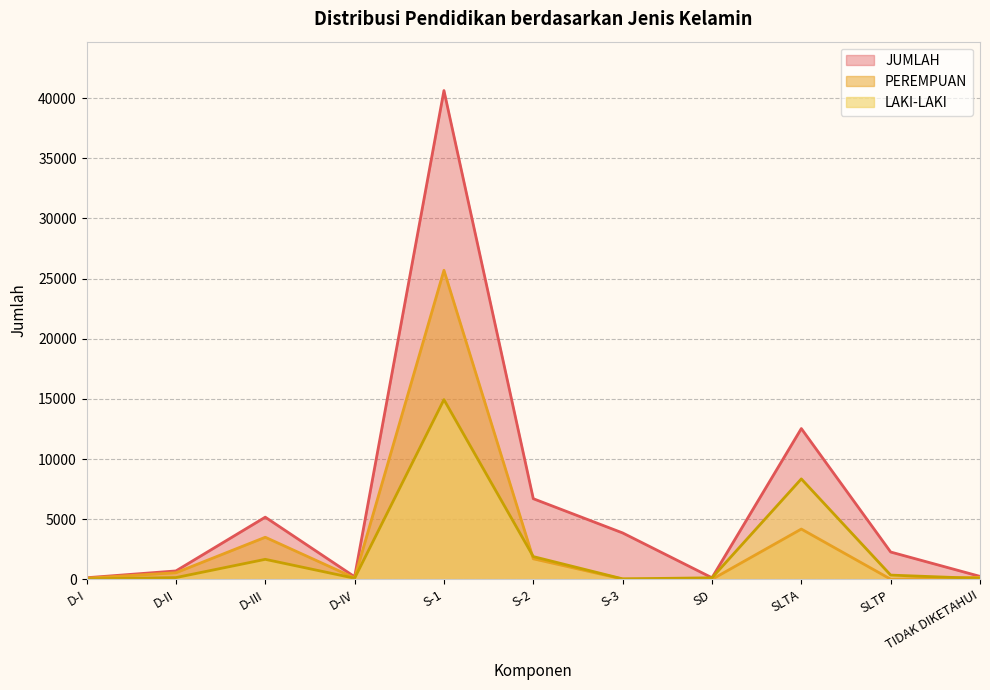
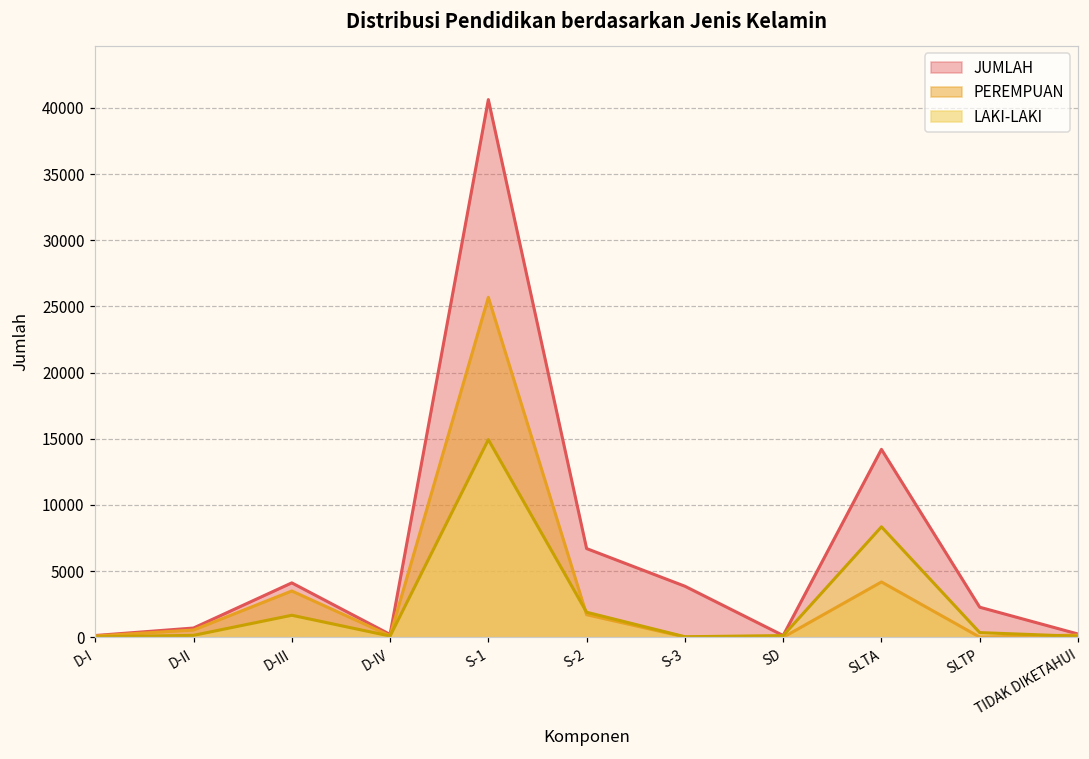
  {
    "JUMLAH": {
-     "D-III": 5200,
+     "D-III": 4100,
      "S-1": 40600,
      "S-2": 6700,
      "S-3": 3900,
-     "SLTA": 12500,
+     "SLTA": 14200,
      "SLTP": 2300
    }
  }
